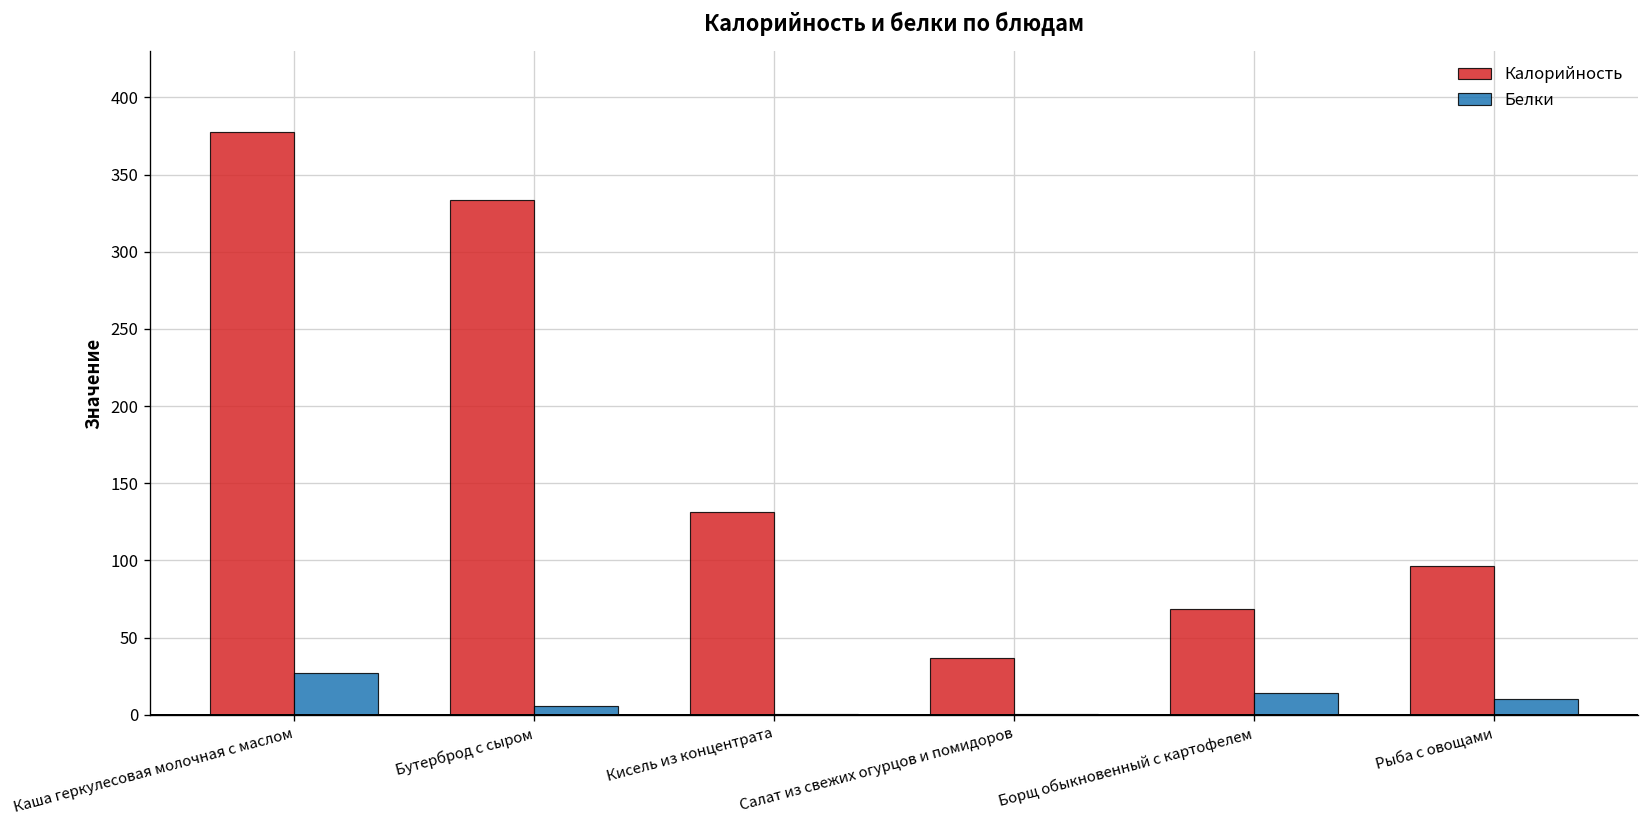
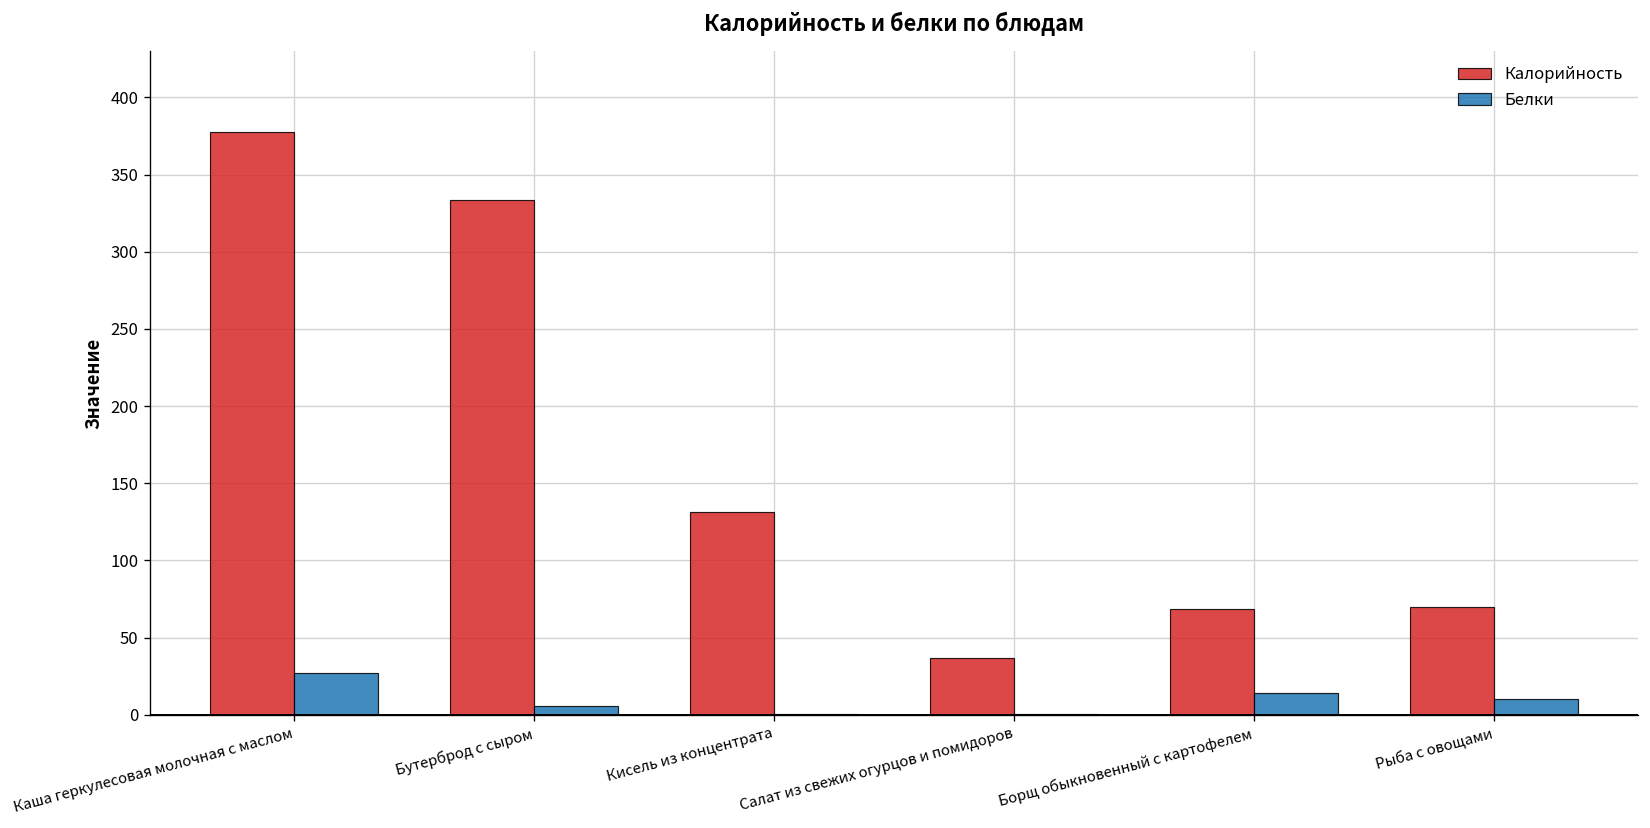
  {
    "Калорийность": {
      "Каша геркулесовая молочная с маслом": 378,
      "Бутерброд с сыром": 333,
      "Кисель из концентрата": 131,
      "Салат из свежих огурцов и помидоров": 36,
      "Борщ обыкновенный с картофелем": 68,
-     "Рыба с овощами": 96
+     "Рыба с овощами": 70
    },
    "Белки": {
      "Каша геркулесовая молочная с маслом": 27,
      "Бутерброд с сыром": 6,
      "Борщ обыкновенный с картофелем": 14,
      "Рыба с овощами": 10
    }
  }
